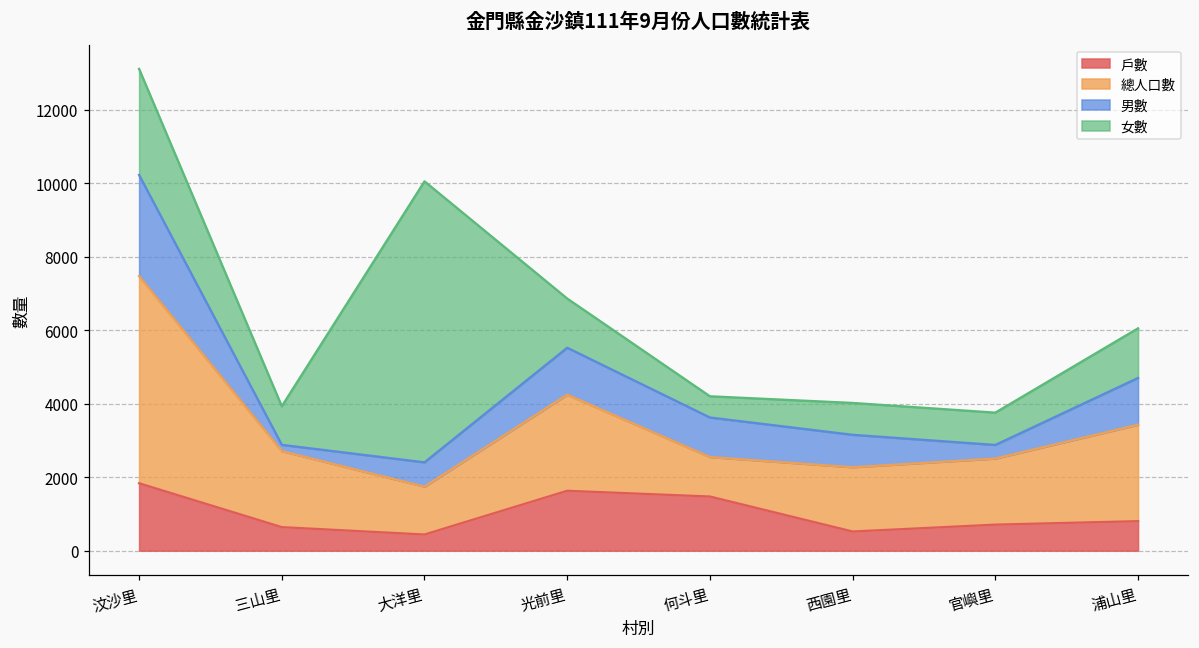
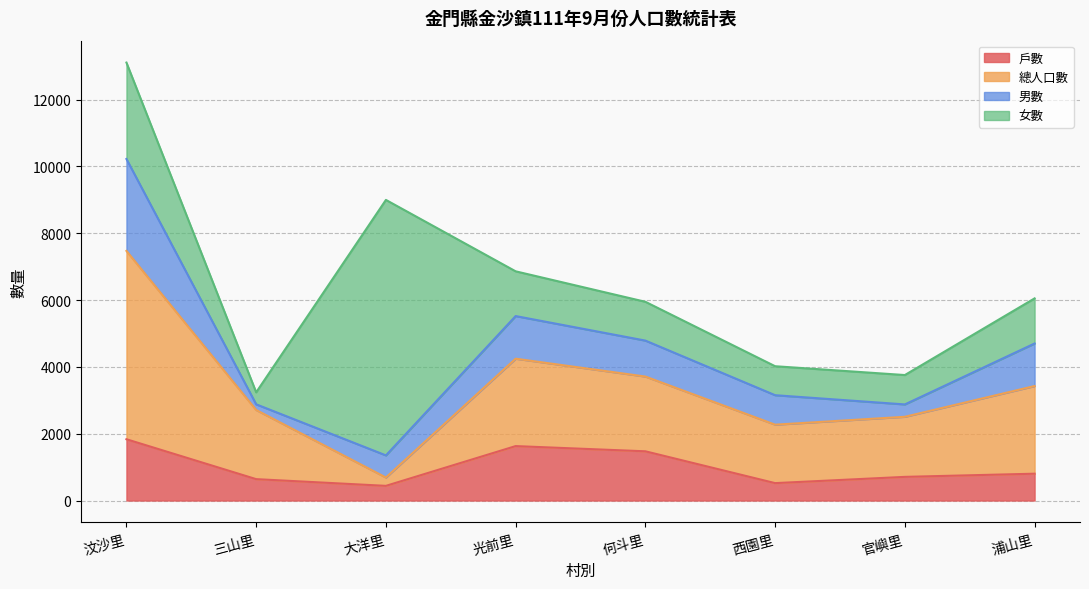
  {
    "戶數": {
      "汶沙里": 1800,
      "三山里": 600,
      "大洋里": 400,
      "光前里": 1600,
      "何斗里": 1500,
      "西園里": 500,
      "官嶼里": 700,
      "浦山里": 800
    },
    "總人口數": {
      "汶沙里": 5600,
      "三山里": 2100,
-     "大洋里": 1300,
+     "大洋里": 300,
      "光前里": 2600,
-     "何斗里": 1100,
+     "何斗里": 2200,
      "西園里": 1700,
      "官嶼里": 1800,
      "浦山里": 2600
    },
    "男數": {
      "汶沙里": 2800,
      "三山里": 200,
      "大洋里": 700,
      "光前里": 1300,
      "何斗里": 1100,
      "西園里": 900,
      "官嶼里": 400,
      "浦山里": 1300
    },
    "女數": {
      "汶沙里": 2900,
-     "三山里": 1000,
+     "三山里": 400,
      "大洋里": 7600,
      "光前里": 1300,
-     "何斗里": 600,
+     "何斗里": 1200,
      "西園里": 900,
      "官嶼里": 900,
      "浦山里": 1400
    }
  }
